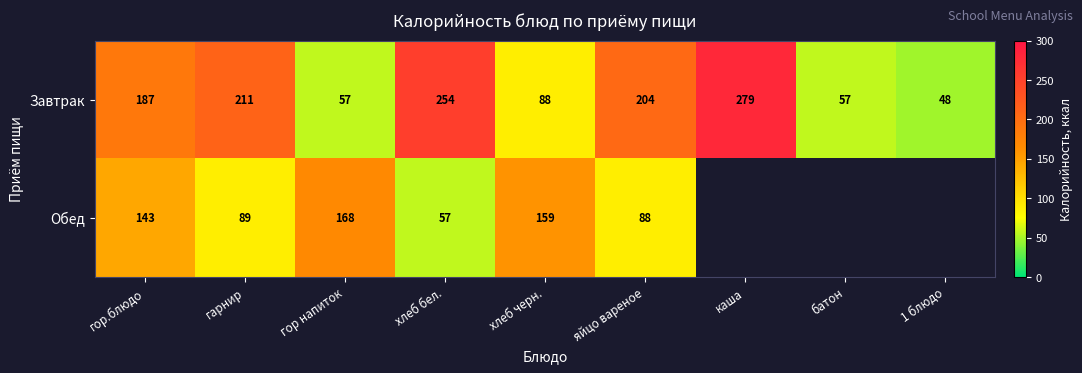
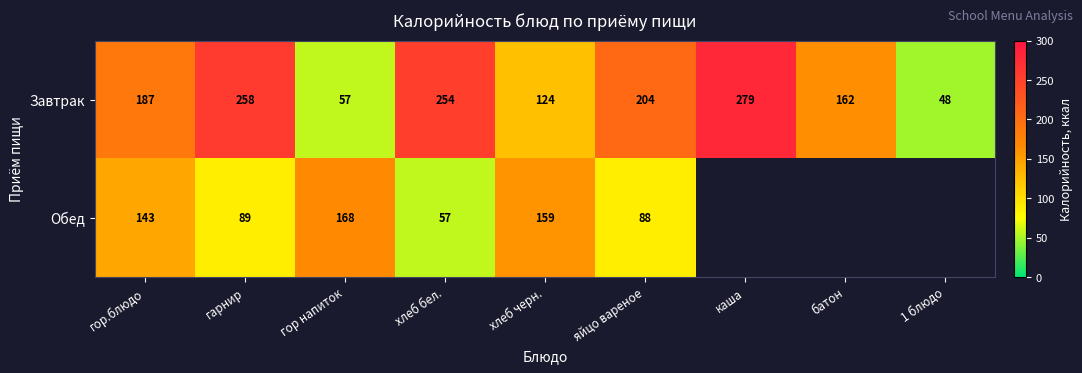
  {
    "Завтрак": {
      "гор.блюдо": 187,
-     "гарнир": 211,
+     "гарнир": 258,
      "гор напиток": 57,
      "хлеб бел.": 254,
-     "хлеб черн.": 88,
+     "хлеб черн.": 124,
      "яйцо вареное": 204,
      "каша": 279,
-     "батон": 57,
+     "батон": 162,
      "1 блюдо": 48
    },
    "Обед": {
      "гор.блюдо": 143,
      "гарнир": 89,
      "гор напиток": 168,
      "хлеб бел.": 57,
      "хлеб черн.": 159,
      "яйцо вареное": 88
    }
  }
